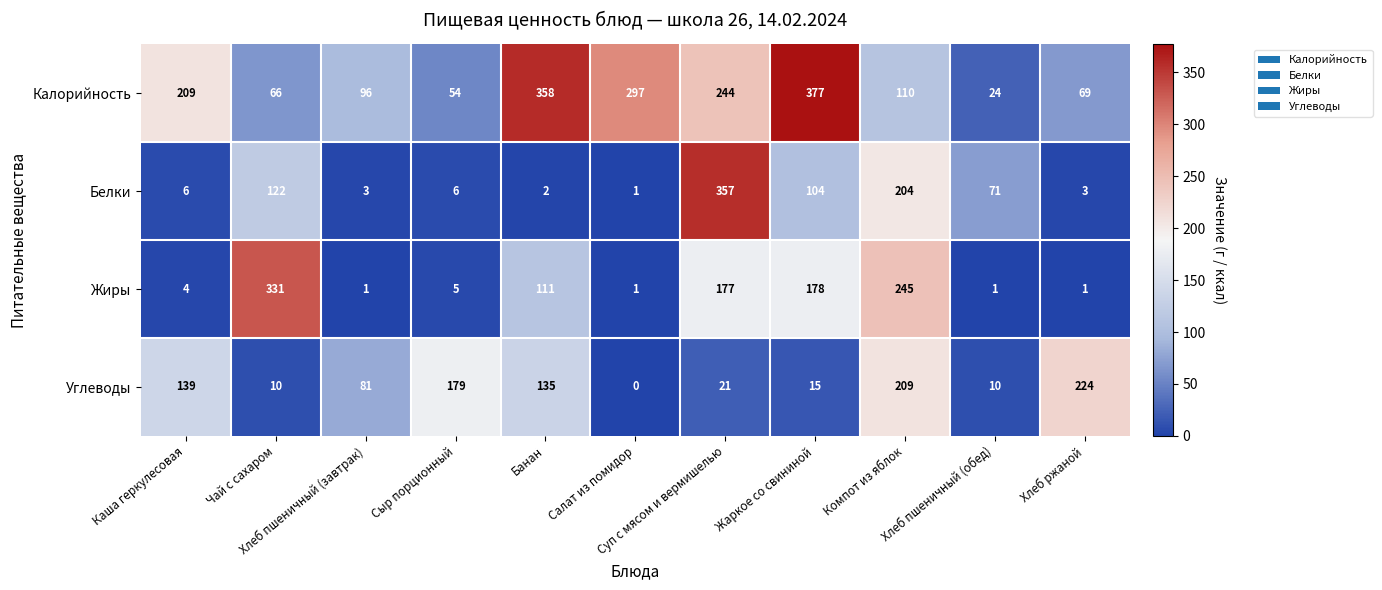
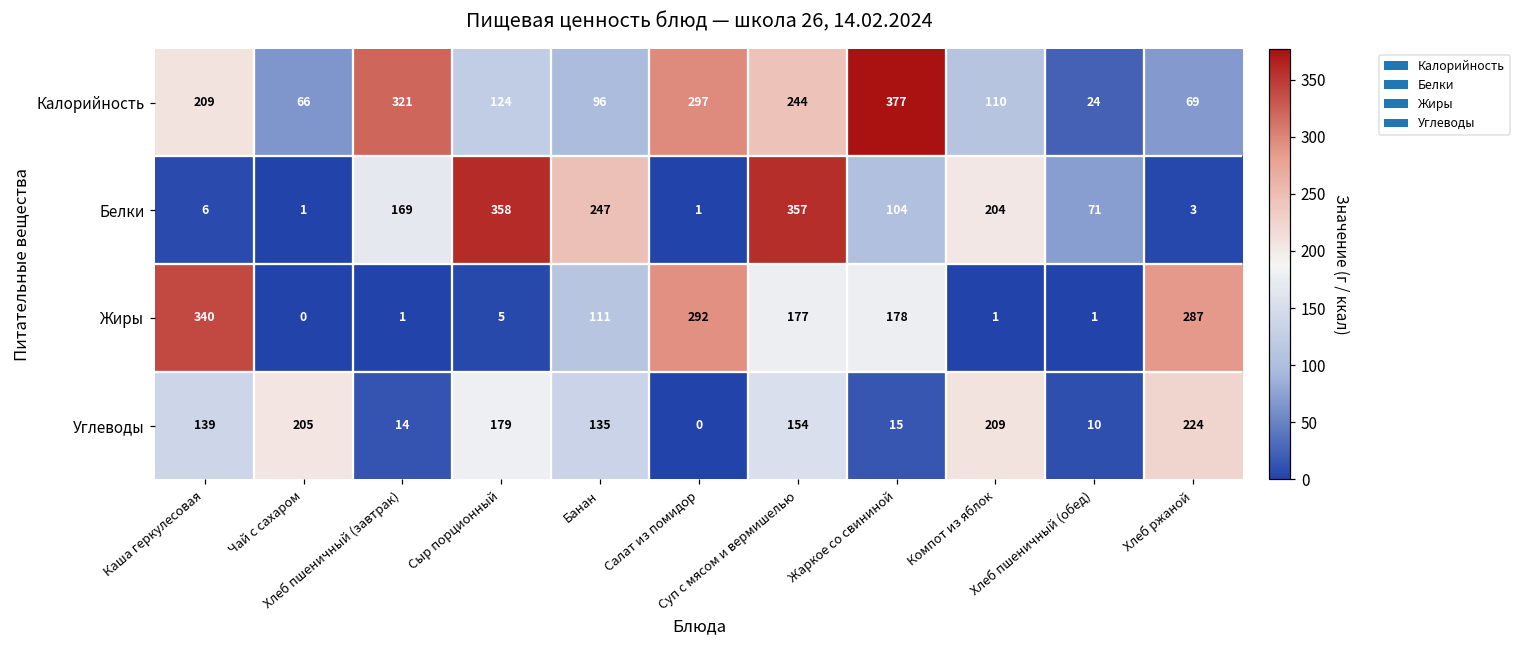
  {
    "Калорийность": {
      "Каша геркулесовая": 209,
      "Чай с сахаром": 66,
-     "Хлеб пшеничный (завтрак)": 96,
-     "Сыр порционный": 54,
-     "Банан": 358,
+     "Хлеб пшеничный (завтрак)": 321,
+     "Сыр порционный": 124,
+     "Банан": 96,
      "Салат из помидор": 297,
      "Суп с мясом и вермишелью": 244,
      "Жаркое со свининой": 377,
      "Компот из яблок": 110,
      "Хлеб пшеничный (обед)": 24,
      "Хлеб ржаной": 69
    },
    "Белки": {
      "Каша геркулесовая": 6,
-     "Чай с сахаром": 122,
-     "Хлеб пшеничный (завтрак)": 3,
-     "Сыр порционный": 6,
-     "Банан": 2,
+     "Чай с сахаром": 1,
+     "Хлеб пшеничный (завтрак)": 169,
+     "Сыр порционный": 358,
+     "Банан": 247,
      "Салат из помидор": 1,
      "Суп с мясом и вермишелью": 357,
      "Жаркое со свининой": 104,
      "Компот из яблок": 204,
      "Хлеб пшеничный (обед)": 71,
      "Хлеб ржаной": 3
    },
    "Жиры": {
-     "Каша геркулесовая": 4,
-     "Чай с сахаром": 331,
+     "Каша геркулесовая": 340,
+     "Чай с сахаром": 0,
      "Хлеб пшеничный (завтрак)": 1,
      "Сыр порционный": 5,
      "Банан": 111,
-     "Салат из помидор": 1,
+     "Салат из помидор": 292,
      "Суп с мясом и вермишелью": 177,
      "Жаркое со свининой": 178,
-     "Компот из яблок": 245,
+     "Компот из яблок": 1,
      "Хлеб пшеничный (обед)": 1,
-     "Хлеб ржаной": 1
+     "Хлеб ржаной": 287
    },
    "Углеводы": {
      "Каша геркулесовая": 139,
-     "Чай с сахаром": 10,
-     "Хлеб пшеничный (завтрак)": 81,
+     "Чай с сахаром": 205,
+     "Хлеб пшеничный (завтрак)": 14,
      "Сыр порционный": 179,
      "Банан": 135,
      "Салат из помидор": 0,
-     "Суп с мясом и вермишелью": 21,
+     "Суп с мясом и вермишелью": 154,
      "Жаркое со свининой": 15,
      "Компот из яблок": 209,
      "Хлеб пшеничный (обед)": 10,
      "Хлеб ржаной": 224
    }
  }
